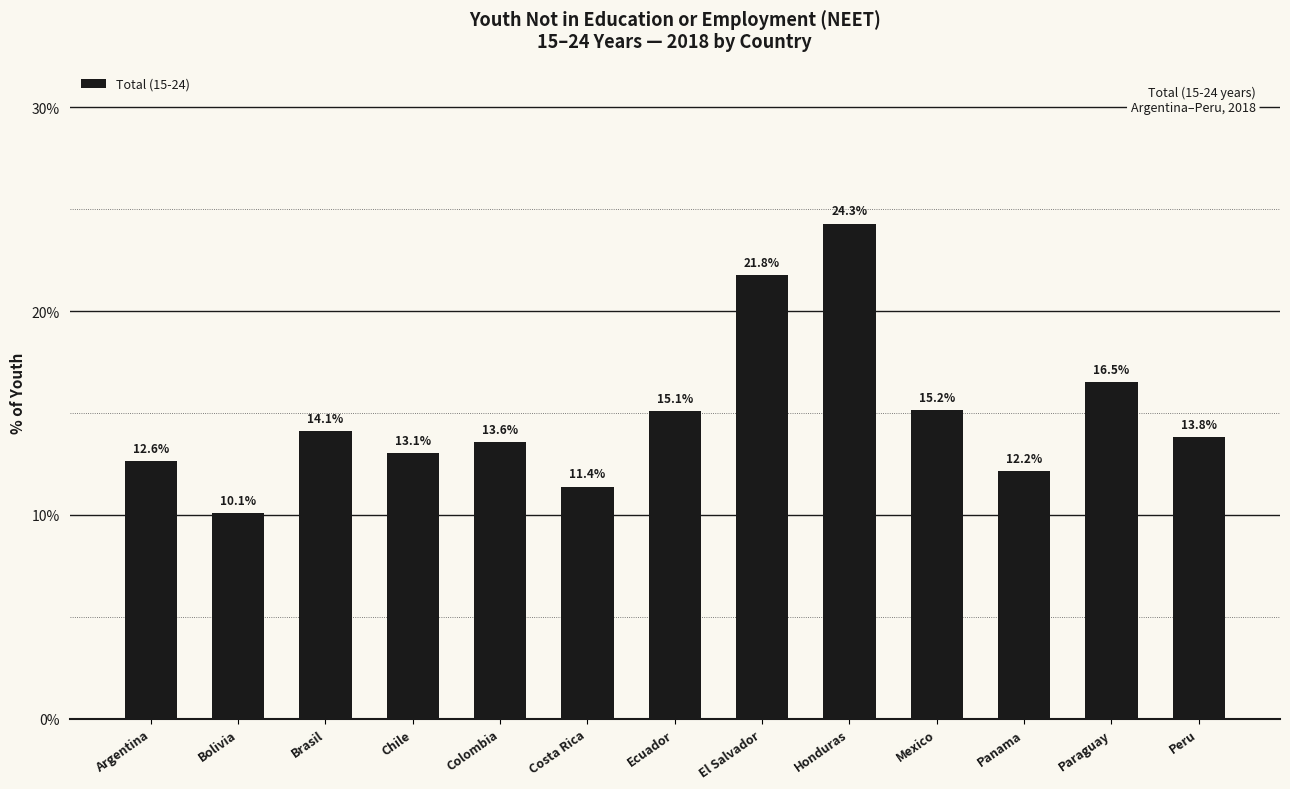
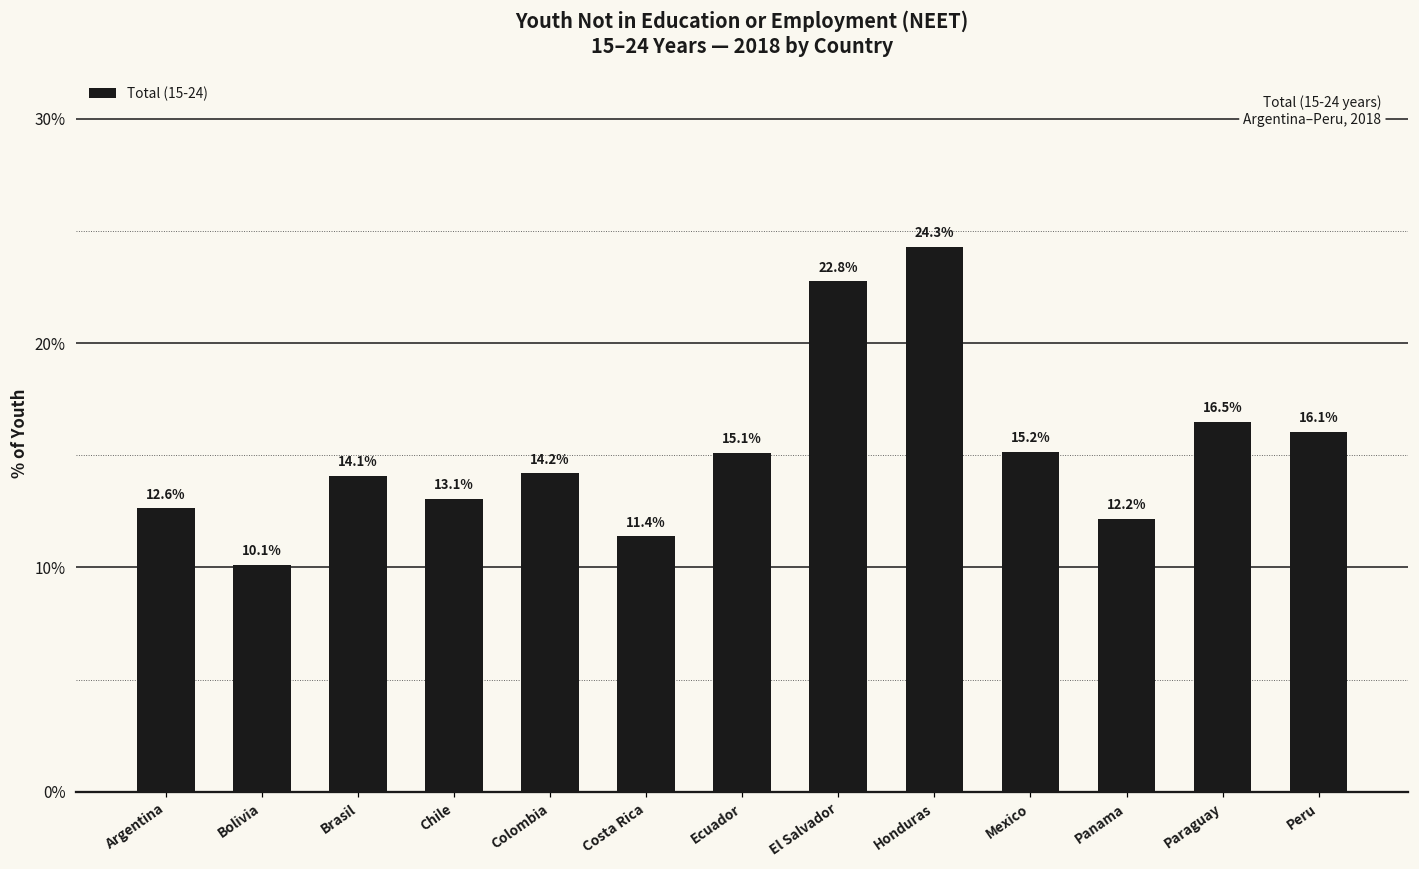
  {
    "Argentina": "12.6%",
    "Bolivia": "10.1%",
    "Brasil": "14.1%",
    "Chile": "13.1%",
-   "Colombia": "13.6%",
+   "Colombia": "14.2%",
    "Costa Rica": "11.4%",
    "Ecuador": "15.1%",
-   "El Salvador": "21.8%",
+   "El Salvador": "22.8%",
    "Honduras": "24.3%",
    "Mexico": "15.2%",
    "Panama": "12.2%",
    "Paraguay": "16.5%",
-   "Peru": "13.8%"
+   "Peru": "16.1%"
  }
